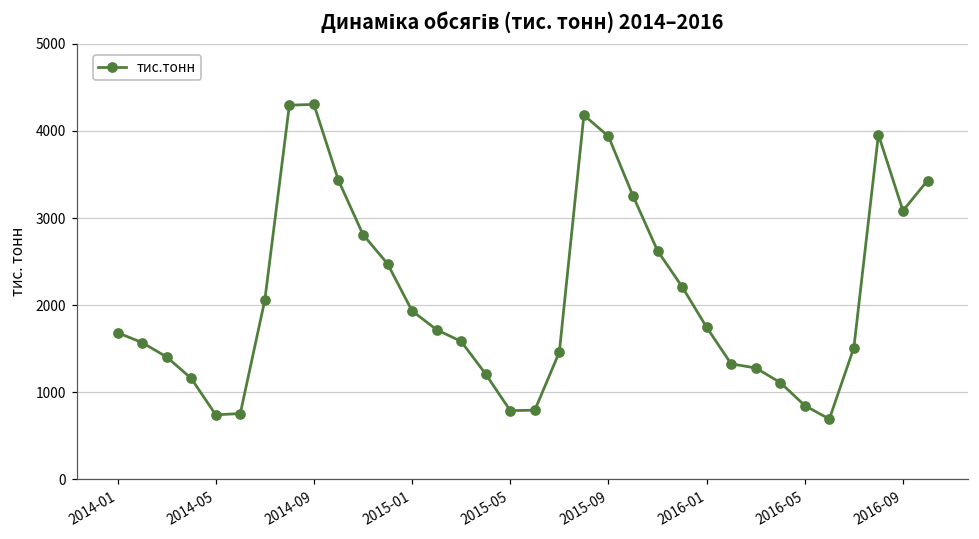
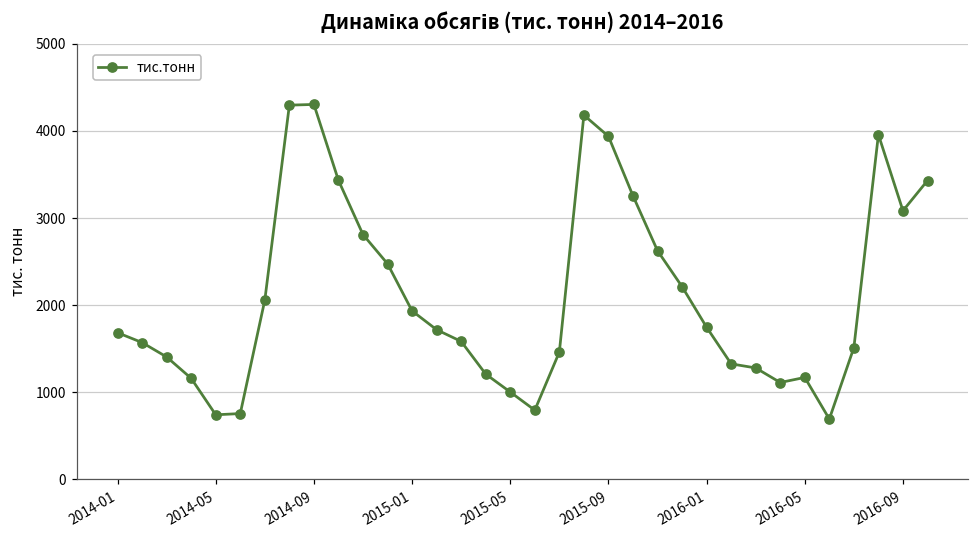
  {
    "2014-01": 1700,
    "2014-05": 700,
    "2014-09": 4300,
    "2015-01": 1900,
-   "2015-05": 800,
+   "2015-05": 1000,
    "2015-09": 3900,
    "2016-01": 1700,
-   "2016-05": 800,
+   "2016-05": 1200,
    "2016-09": 3100
  }
